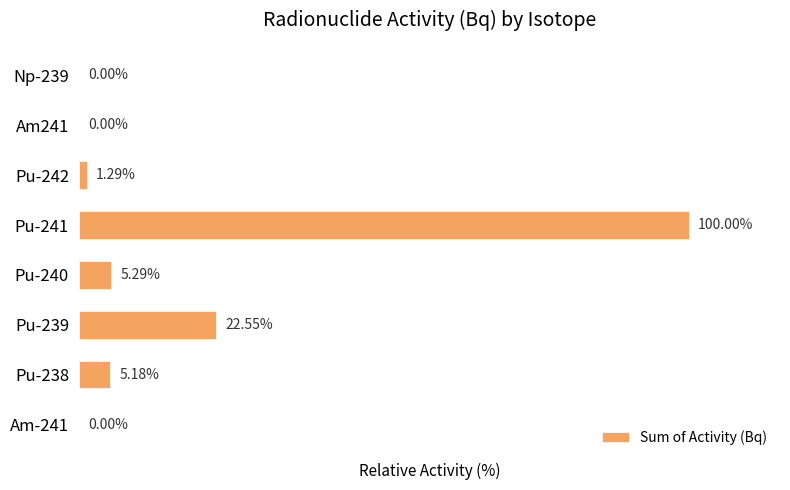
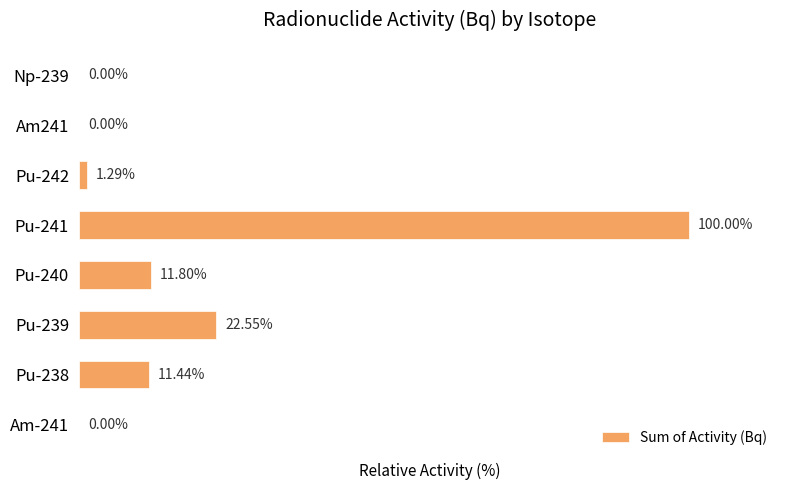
  {
    "Np-239": "0.00%",
    "Am241": "0.00%",
    "Pu-242": "1.29%",
    "Pu-241": "100.00%",
-   "Pu-240": "5.29%",
+   "Pu-240": "11.80%",
    "Pu-239": "22.55%",
-   "Pu-238": "5.18%",
+   "Pu-238": "11.44%",
    "Am-241": "0.00%"
  }
